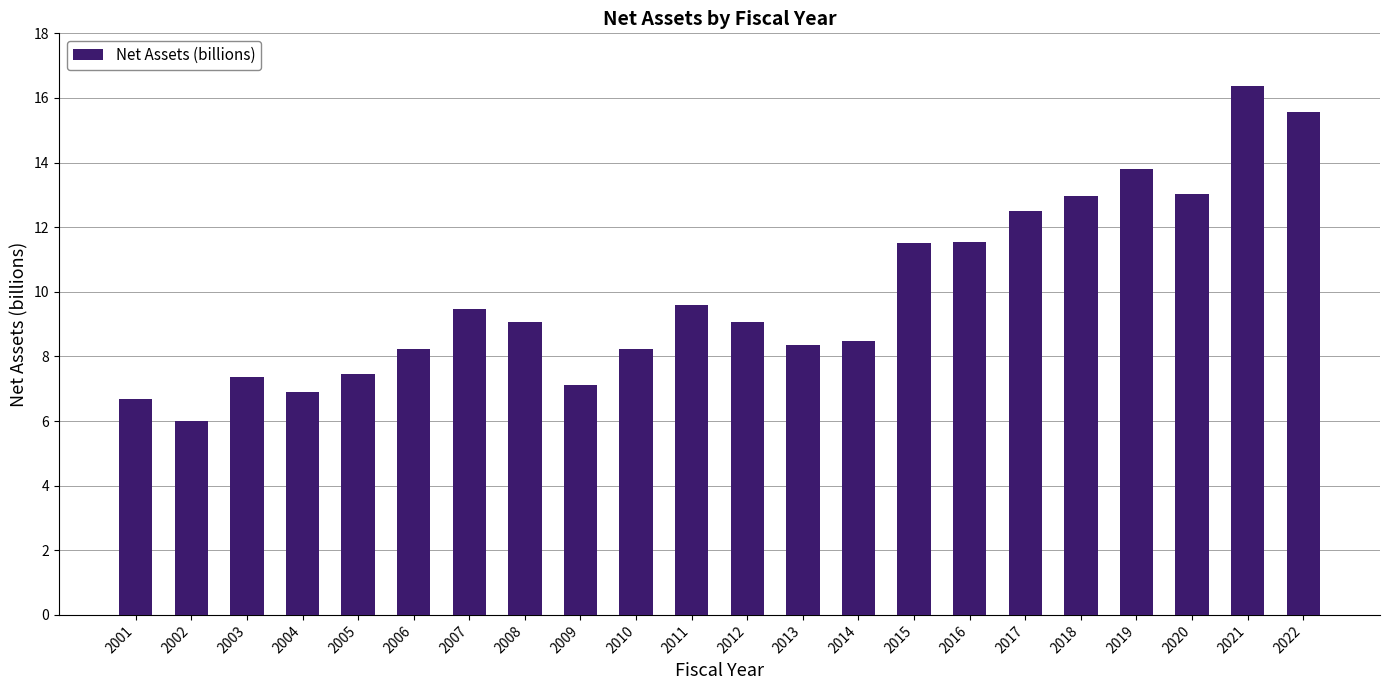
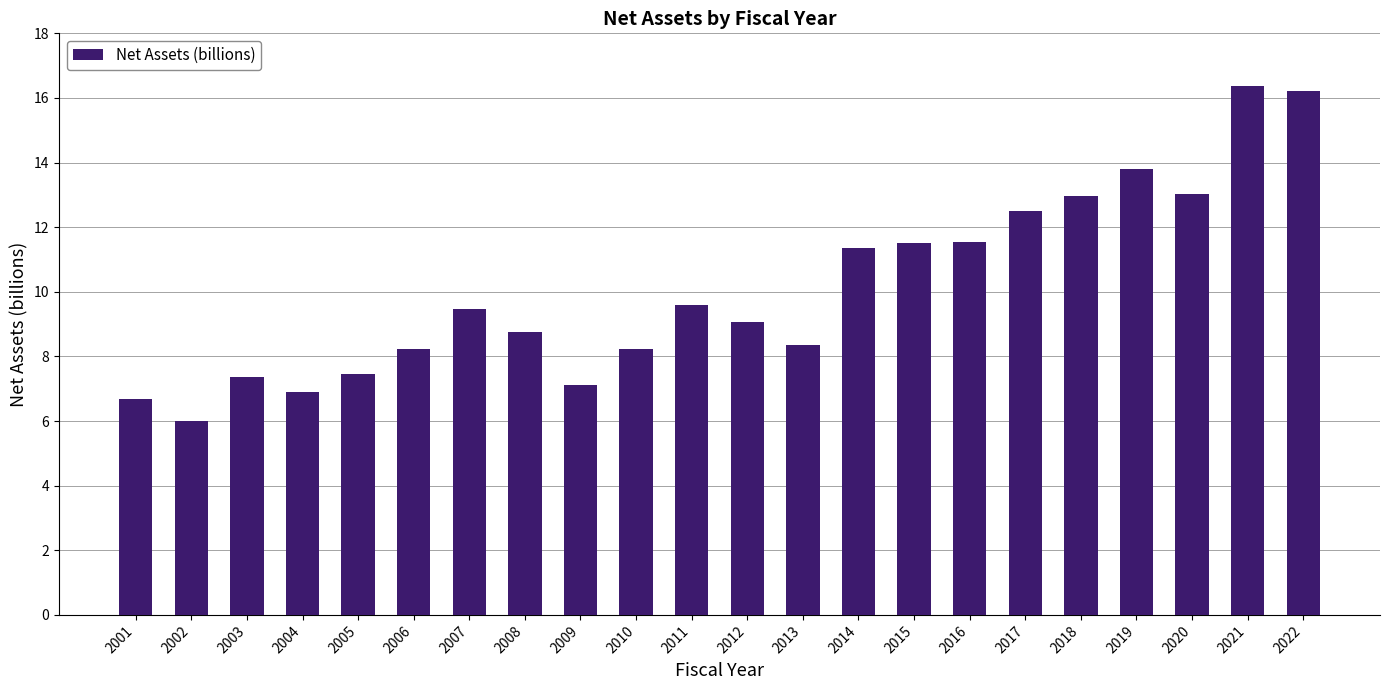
  {
    "2001": 6.7,
    "2002": 6.0,
    "2003": 7.3,
    "2004": 6.9,
    "2005": 7.5,
    "2006": 8.2,
    "2007": 9.5,
-   "2008": 9.1,
+   "2008": 8.8,
    "2009": 7.1,
    "2010": 8.2,
    "2011": 9.6,
    "2012": 9.1,
    "2013": 8.3,
-   "2014": 8.5,
+   "2014": 11.3,
    "2015": 11.5,
    "2016": 11.5,
    "2017": 12.5,
    "2018": 13.0,
    "2019": 13.8,
    "2020": 13.0,
    "2021": 16.4,
-   "2022": 15.6
+   "2022": 16.2
  }
